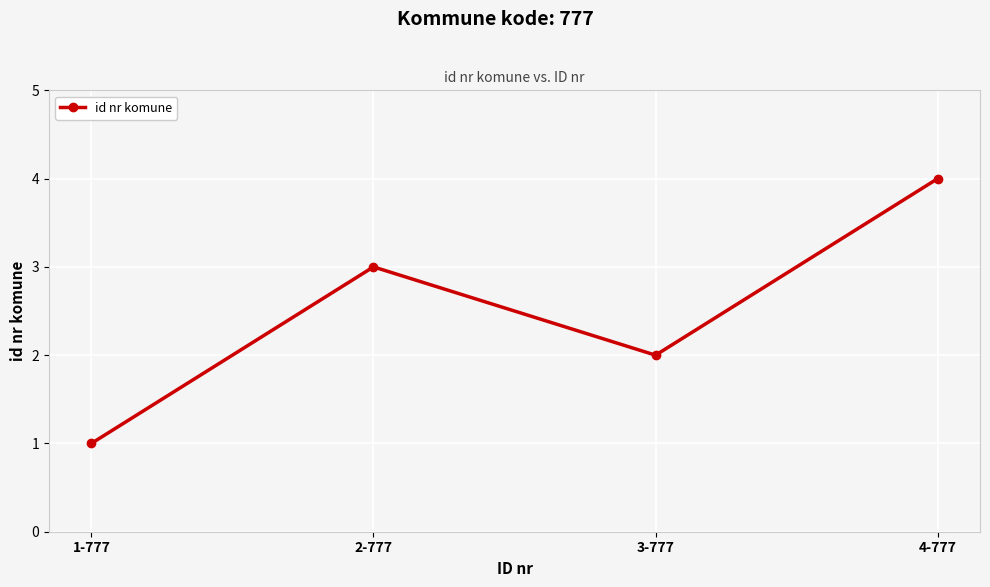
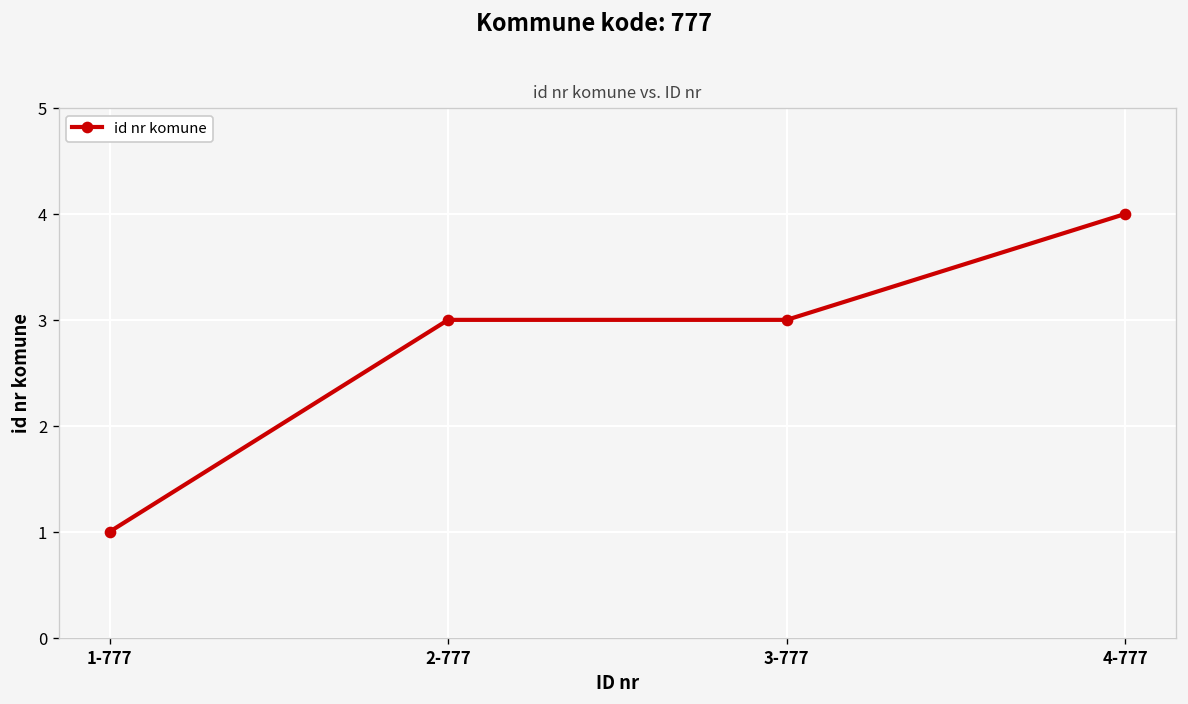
  {
    "1-777": 1,
    "2-777": 3,
-   "3-777": 2,
+   "3-777": 3,
    "4-777": 4
  }
